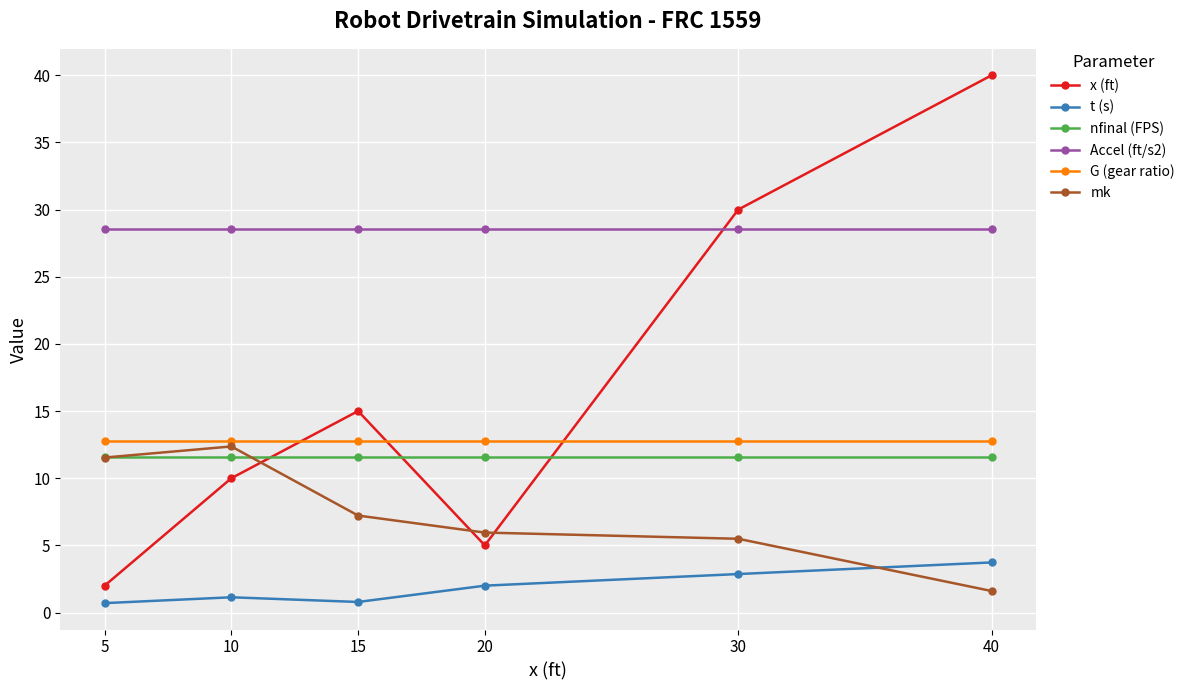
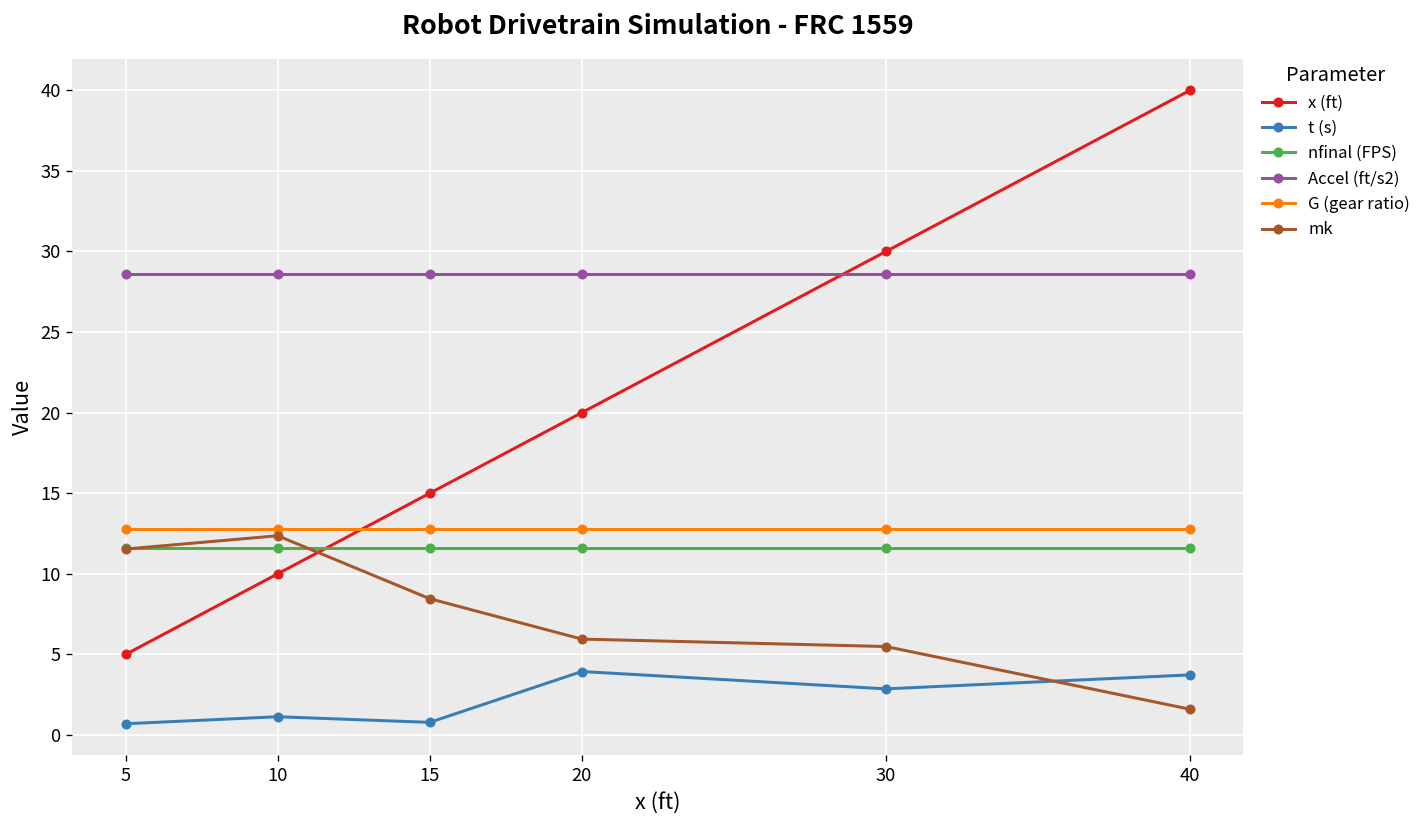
  {
    "x (ft)": {
-     "5": 2,
+     "5": 5,
      "10": 10,
      "15": 15,
-     "20": 5,
+     "20": 20,
      "30": 30,
      "40": 40
    },
    "t (s)": {
      "5": 0.7,
      "10": 1.1,
      "15": 0.8,
-     "20": 2.0,
+     "20": 3.9,
      "30": 2.9,
      "40": 3.7
    },
    "nfinal (FPS)": {
      "10": 11.6,
      "15": 11.6,
      "20": 11.6,
      "30": 11.6,
      "40": 11.6
    },
    "Accel (ft/s2)": {
      "5": 28.6,
      "10": 28.6,
      "15": 28.6,
      "20": 28.6,
      "30": 28.6,
      "40": 28.6
    },
    "G (gear ratio)": {
      "5": 12.8,
      "10": 12.8,
      "15": 12.8,
      "20": 12.8,
      "30": 12.8,
      "40": 12.8
    },
    "mk": {
      "10": 12.4,
-     "15": 7.2,
+     "15": 8.5,
      "20": 6.0,
      "30": 5.5,
      "40": 1.6
    }
  }
